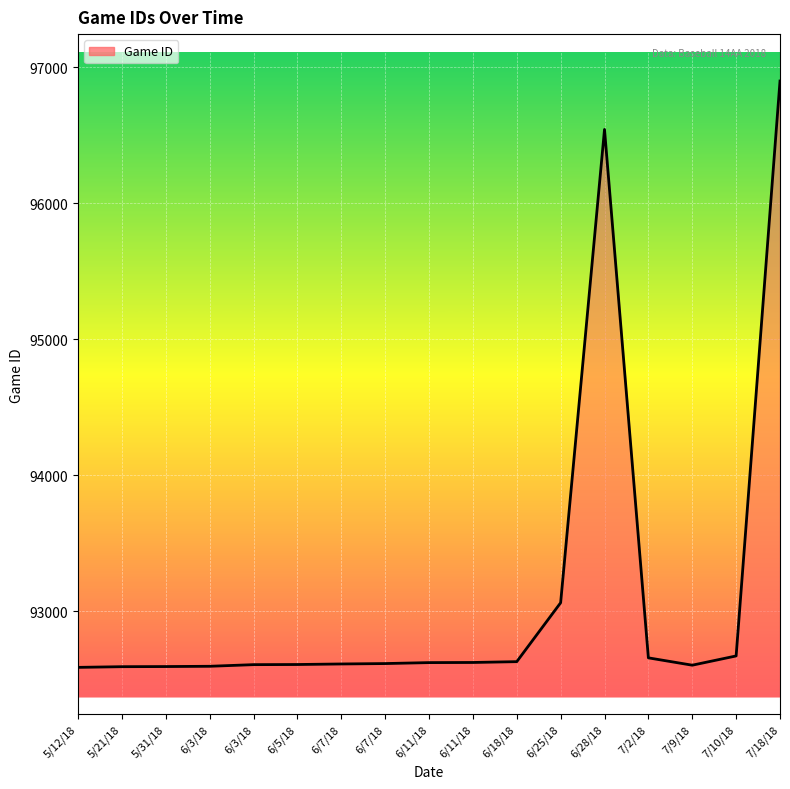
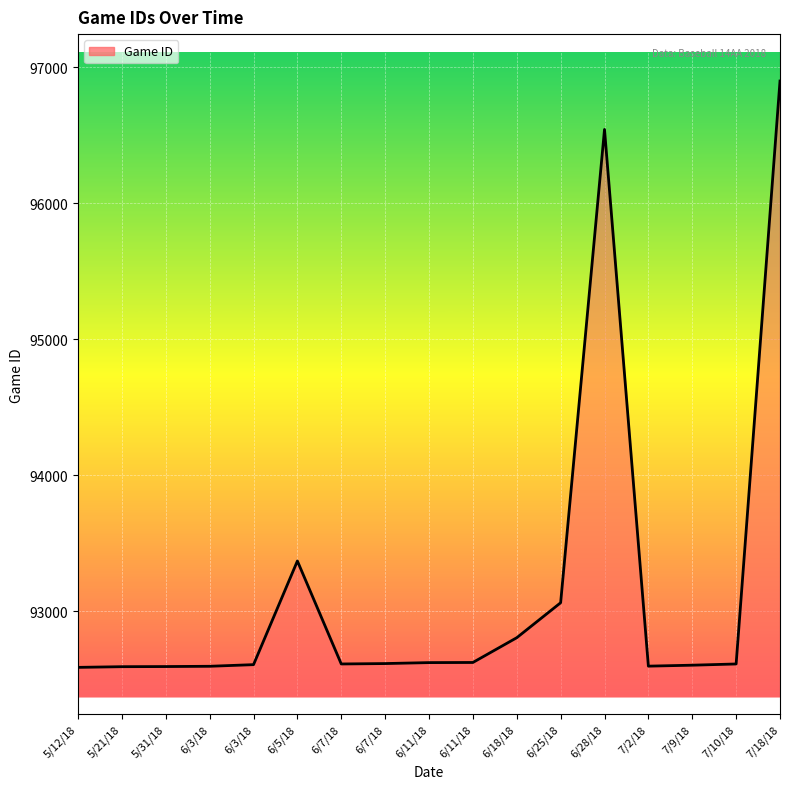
  {
    "5/12/18": 92590,
    "5/21/18": 92590,
    "5/31/18": 92600,
-   "6/5/18": 92610,
-   "6/18/18": 92630,
+   "6/5/18": 93370,
+   "6/18/18": 92810,
    "6/25/18": 93060,
    "6/28/18": 96540,
-   "7/2/18": 92660,
+   "7/2/18": 92600,
    "7/9/18": 92610,
-   "7/10/18": 92670,
+   "7/10/18": 92610,
    "7/18/18": 96900
  }
